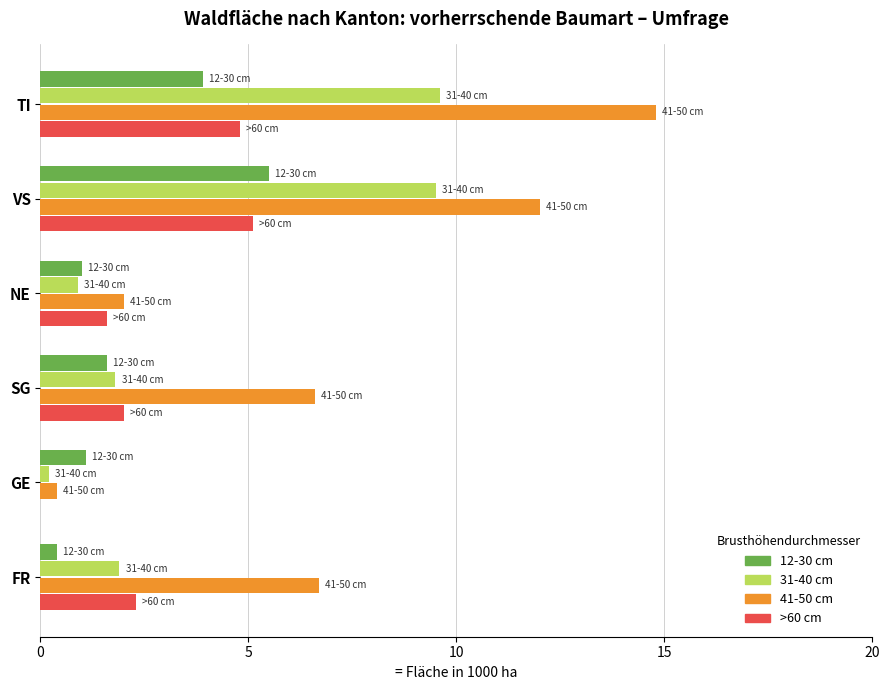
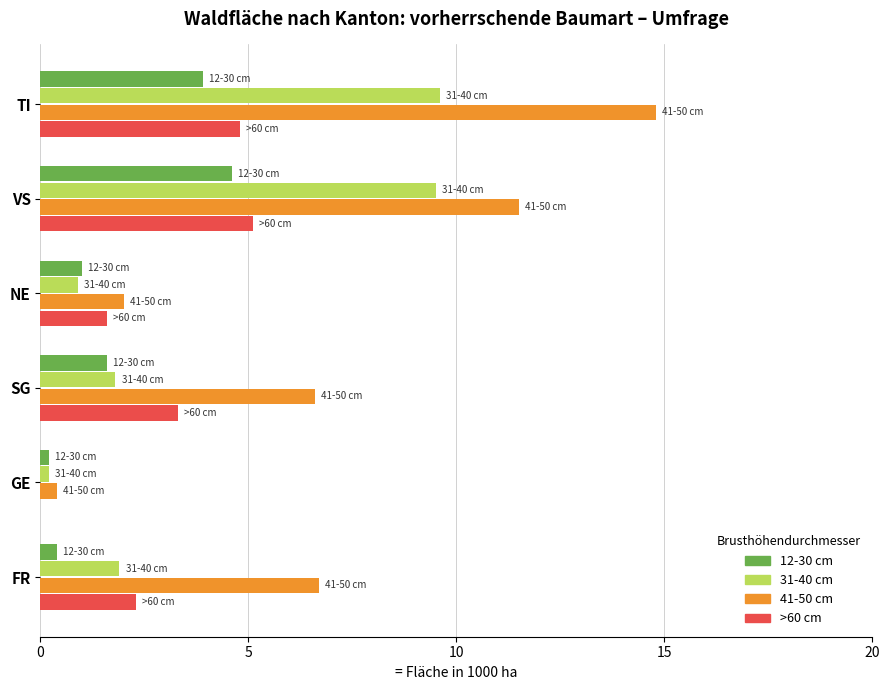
  {
    "12-30 cm": {
-     "VS": 5.5,
-     "GE": 1.1
+     "VS": 4.6,
+     "GE": 0.2
    },
    "41-50 cm": {
-     "VS": 12.0
+     "VS": 11.5
    },
    ">60 cm": {
-     "SG": 2.0,
+     "SG": 3.3,
      "GE": 0.0
    }
  }
